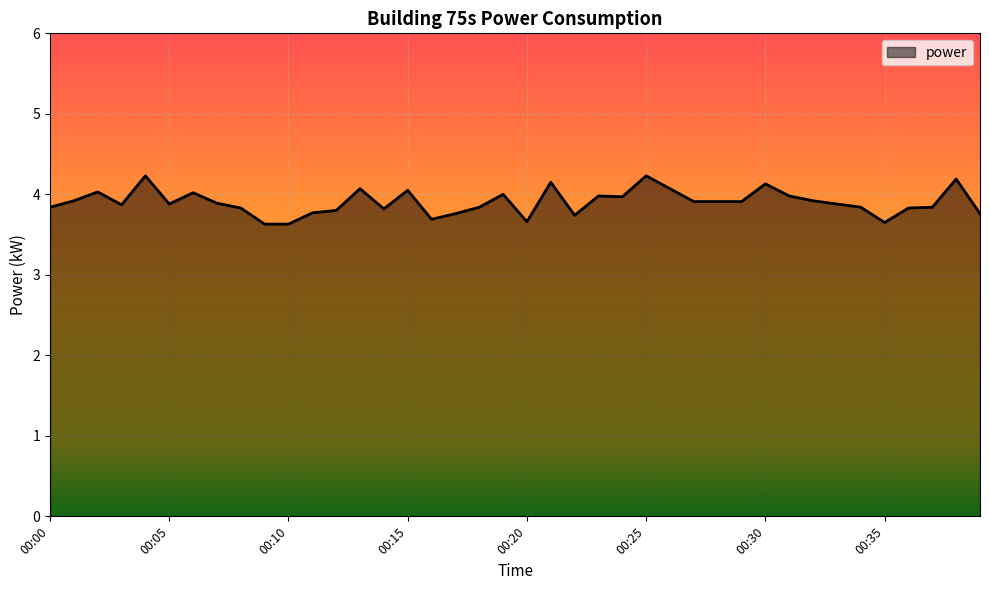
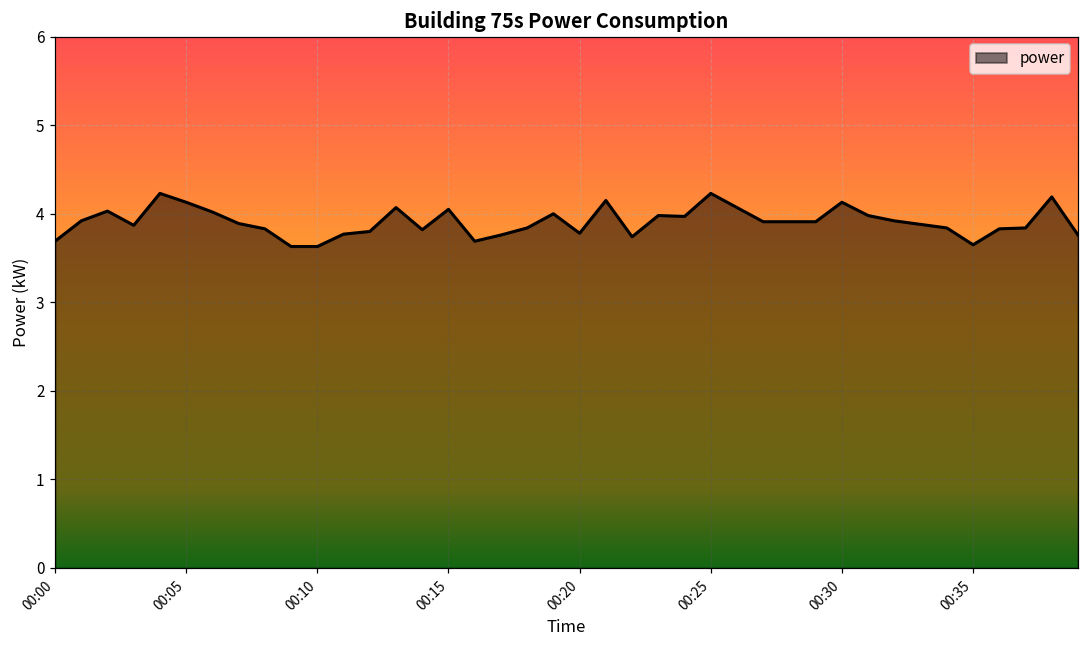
  {
-   "00:00": 3.8,
-   "00:05": 3.9,
+   "00:00": 3.7,
+   "00:05": 4.1,
    "00:10": 3.6,
    "00:15": 4.1,
-   "00:20": 3.7,
+   "00:20": 3.8,
    "00:25": 4.2,
    "00:30": 4.1,
    "00:35": 3.7
  }
